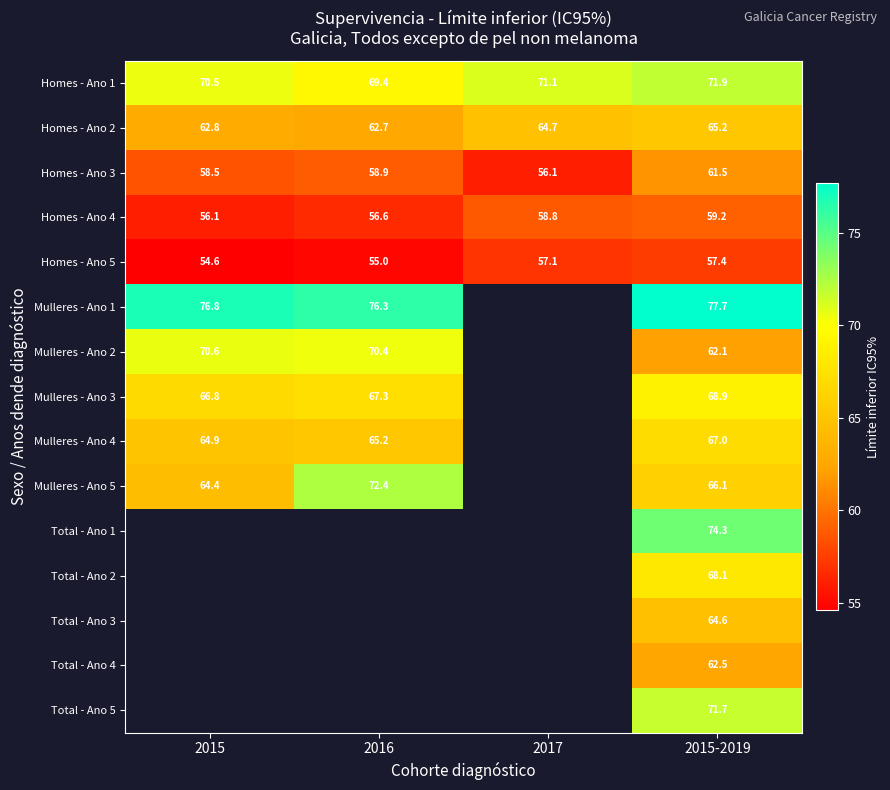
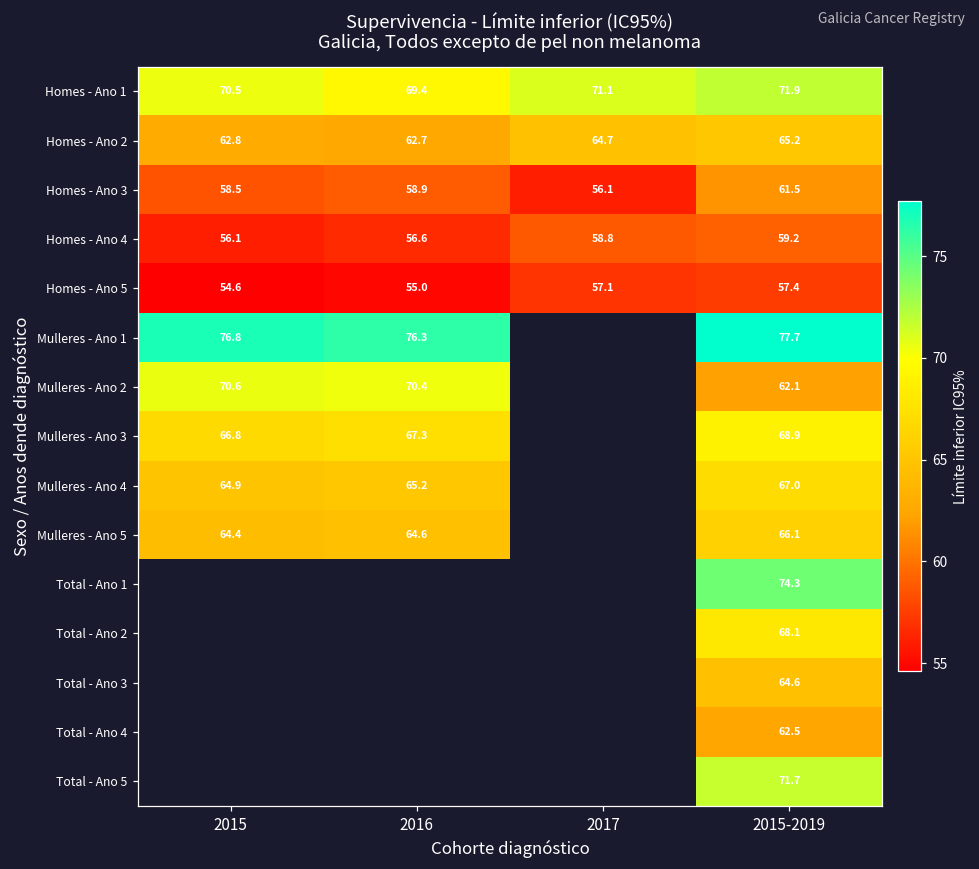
  {
    "Homes - Ano 1": {
      "2015": 70.5,
      "2016": 69.4,
      "2017": 71.1,
      "2015-2019": 71.9
    },
    "Homes - Ano 2": {
      "2015": 62.8,
      "2016": 62.7,
      "2017": 64.7,
      "2015-2019": 65.2
    },
    "Homes - Ano 3": {
      "2015": 58.5,
      "2016": 58.9,
      "2017": 56.1,
      "2015-2019": 61.5
    },
    "Homes - Ano 4": {
      "2015": 56.1,
      "2016": 56.6,
      "2017": 58.8,
      "2015-2019": 59.2
    },
    "Homes - Ano 5": {
      "2015": 54.6,
      "2016": 55.0,
      "2017": 57.1,
      "2015-2019": 57.4
    },
    "Mulleres - Ano 1": {
      "2015": 76.8,
      "2016": 76.3,
      "2015-2019": 77.7
    },
    "Mulleres - Ano 2": {
      "2015": 70.6,
      "2016": 70.4,
      "2015-2019": 62.1
    },
    "Mulleres - Ano 3": {
      "2015": 66.8,
      "2016": 67.3,
      "2015-2019": 68.9
    },
    "Mulleres - Ano 4": {
      "2015": 64.9,
      "2016": 65.2,
      "2015-2019": 67.0
    },
    "Mulleres - Ano 5": {
      "2015": 64.4,
-     "2016": 72.4,
+     "2016": 64.6,
      "2015-2019": 66.1
    },
    "Total - Ano 1": {
      "2015-2019": 74.3
    },
    "Total - Ano 2": {
      "2015-2019": 68.1
    },
    "Total - Ano 3": {
      "2015-2019": 64.6
    },
    "Total - Ano 4": {
      "2015-2019": 62.5
    },
    "Total - Ano 5": {
      "2015-2019": 71.7
    }
  }
